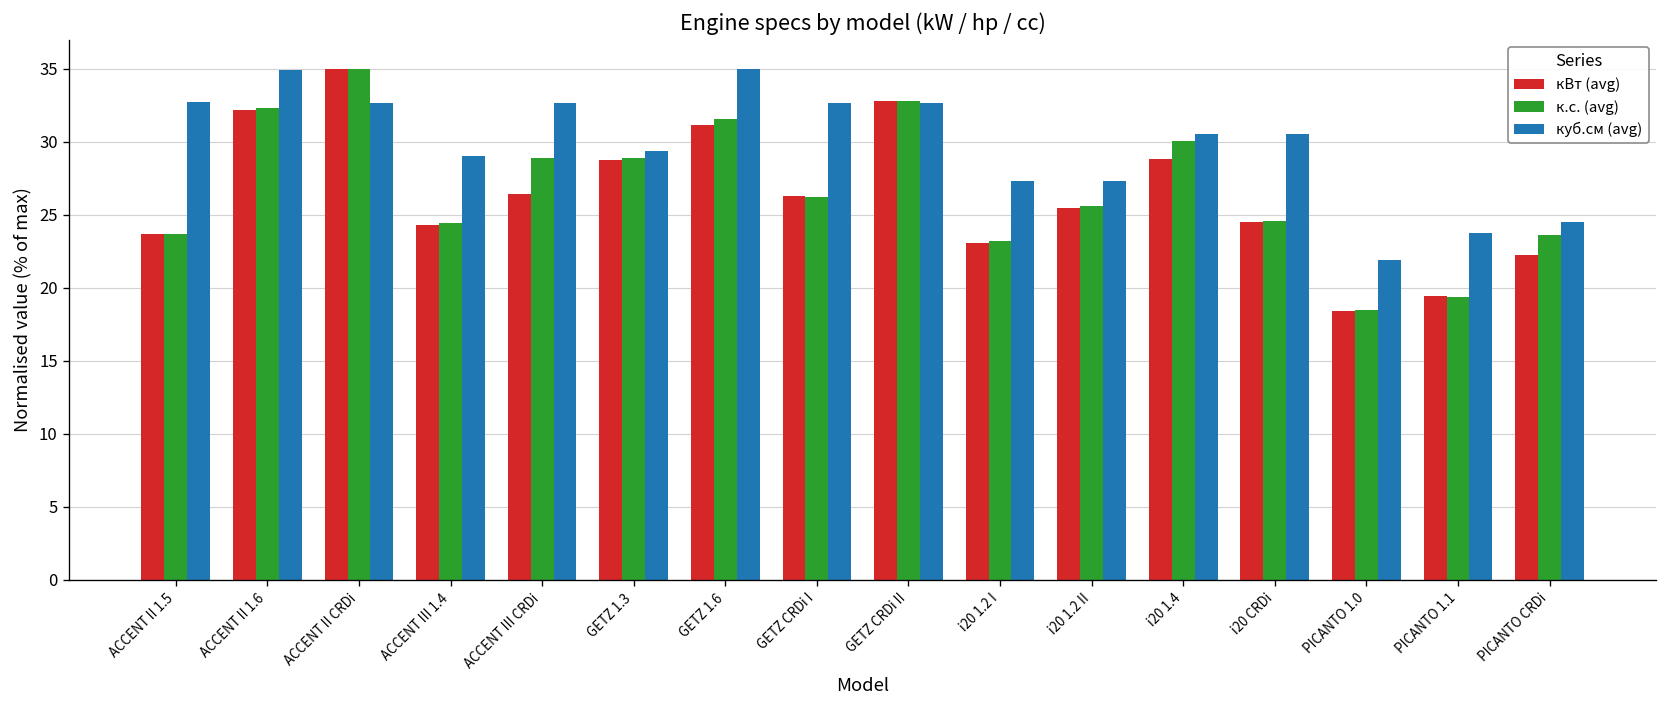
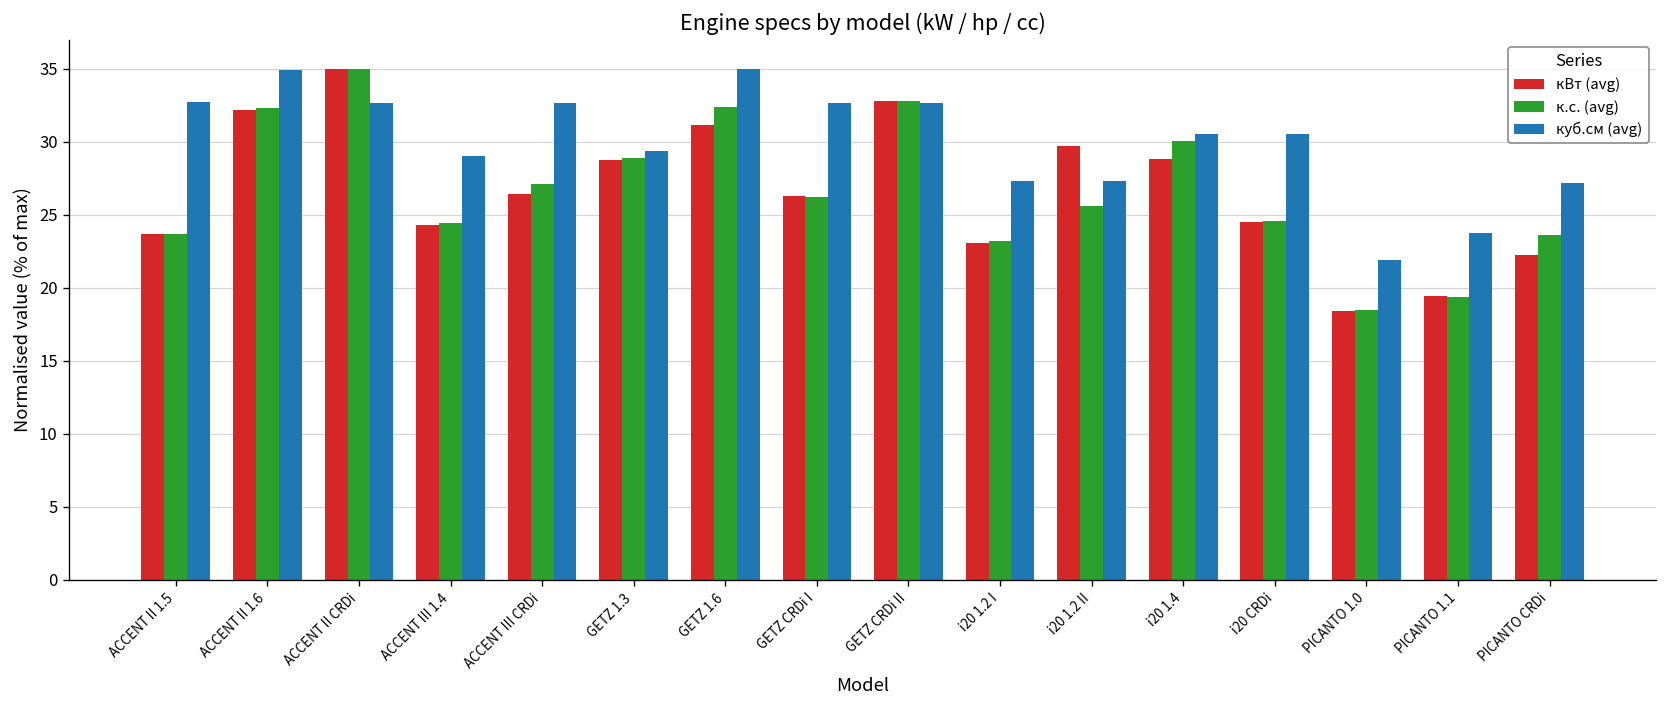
  {
    "кВт (avg)": {
      "ACCENT II 1.5": 23.7,
      "ACCENT II 1.6": 32.2,
      "ACCENT II CRDi": 35.0,
      "ACCENT III 1.4": 24.3,
      "ACCENT III CRDi": 26.4,
      "GETZ 1.3": 28.7,
      "GETZ 1.6": 31.2,
      "GETZ CRDi I": 26.3,
      "GETZ CRDi II": 32.8,
      "i20 1.2 I": 23.1,
-     "i20 1.2 II": 25.5,
+     "i20 1.2 II": 29.7,
      "i20 1.4": 28.8,
      "i20 CRDi": 24.5,
      "PICANTO 1.0": 18.4,
      "PICANTO 1.1": 19.4,
      "PICANTO CRDi": 22.3
    },
    "к.с. (avg)": {
      "ACCENT II 1.5": 23.7,
      "ACCENT II 1.6": 32.3,
      "ACCENT II CRDi": 35.0,
      "ACCENT III 1.4": 24.4,
-     "ACCENT III CRDi": 28.9,
+     "ACCENT III CRDi": 27.1,
      "GETZ 1.3": 28.9,
-     "GETZ 1.6": 31.6,
+     "GETZ 1.6": 32.4,
      "GETZ CRDi I": 26.2,
      "GETZ CRDi II": 32.8,
      "i20 1.2 I": 23.2,
      "i20 1.2 II": 25.6,
      "i20 1.4": 30.1,
      "i20 CRDi": 24.6,
      "PICANTO 1.0": 18.5,
      "PICANTO 1.1": 19.4,
      "PICANTO CRDi": 23.6
    },
    "куб.см (avg)": {
      "ACCENT II 1.5": 32.7,
      "ACCENT II 1.6": 34.9,
      "ACCENT II CRDi": 32.7,
      "ACCENT III 1.4": 29.1,
      "ACCENT III CRDi": 32.7,
      "GETZ 1.3": 29.4,
      "GETZ 1.6": 35.0,
      "GETZ CRDi I": 32.7,
      "GETZ CRDi II": 32.7,
      "i20 1.2 I": 27.3,
      "i20 1.2 II": 27.3,
      "i20 1.4": 30.6,
      "i20 CRDi": 30.6,
      "PICANTO 1.0": 21.9,
      "PICANTO 1.1": 23.8,
-     "PICANTO CRDi": 24.5
+     "PICANTO CRDi": 27.2
    }
  }
